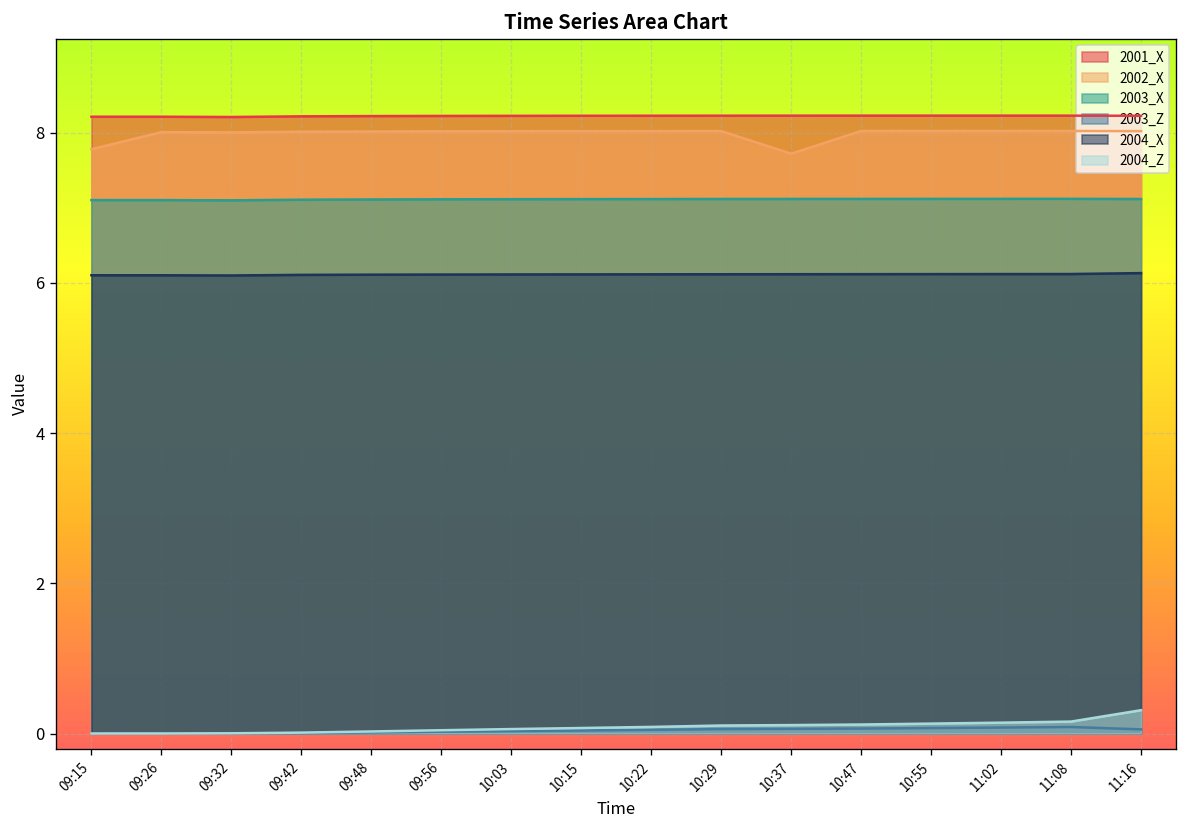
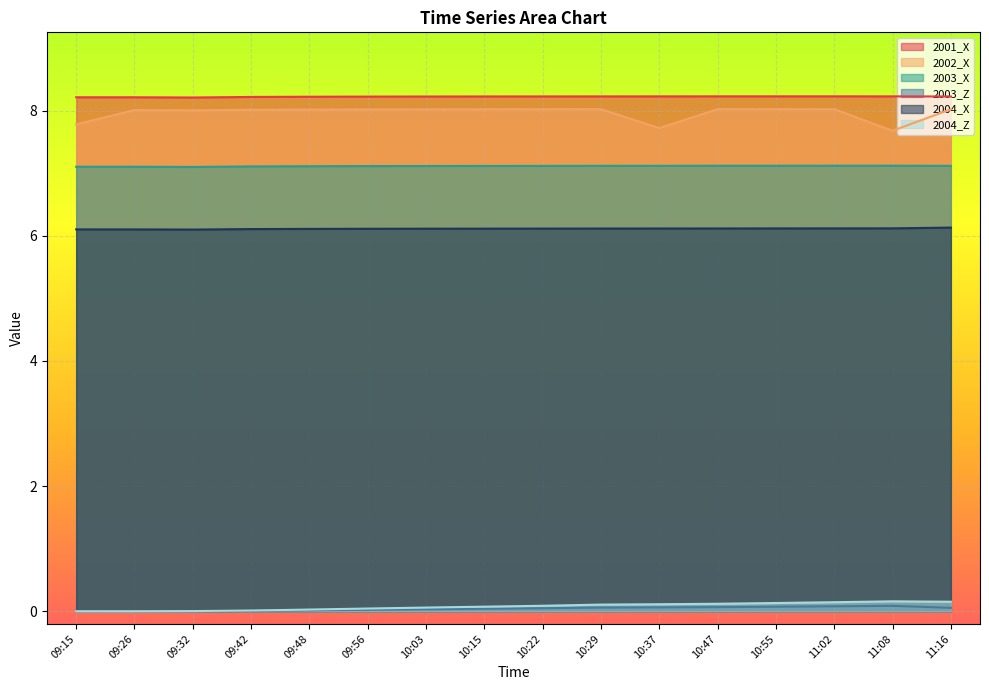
  {
    "2001_X": {
      "09:15": 8.2,
      "09:26": 8.2,
      "09:32": 8.2,
      "09:42": 8.2,
      "09:48": 8.2,
      "09:56": 8.2,
      "10:03": 8.2,
      "10:15": 8.2,
      "10:22": 8.2,
      "10:29": 8.2,
      "10:37": 8.2,
      "10:47": 8.2,
      "10:55": 8.2,
      "11:02": 8.2,
      "11:08": 8.2
    },
    "2002_X": {
      "09:15": 7.8,
      "09:26": 8.0,
      "09:32": 8.0,
      "09:42": 8.0,
      "09:48": 8.0,
      "09:56": 8.0,
      "10:03": 8.0,
      "10:15": 8.0,
      "10:22": 8.0,
      "10:29": 8.0,
      "10:37": 7.7,
      "10:47": 8.0,
      "10:55": 8.0,
      "11:02": 8.0,
-     "11:08": 8.0
+     "11:08": 7.7
    },
    "2004_X": {
      "09:15": 6.1,
      "09:26": 6.1,
      "09:32": 6.1,
      "09:42": 6.1,
      "09:48": 6.1,
      "09:56": 6.1,
      "10:03": 6.1,
      "10:15": 6.1,
      "10:22": 6.1,
      "10:29": 6.1,
      "10:37": 6.1,
      "10:47": 6.1,
      "10:55": 6.1,
      "11:02": 6.1,
      "11:08": 6.1,
      "11:16": 6.1
    },
    "2004_Z": {
      "10:29": 0.1,
      "10:37": 0.1,
      "10:47": 0.1,
      "10:55": 0.1,
      "11:02": 0.1,
      "11:08": 0.2,
-     "11:16": 0.3
+     "11:16": 0.2
    }
  }
